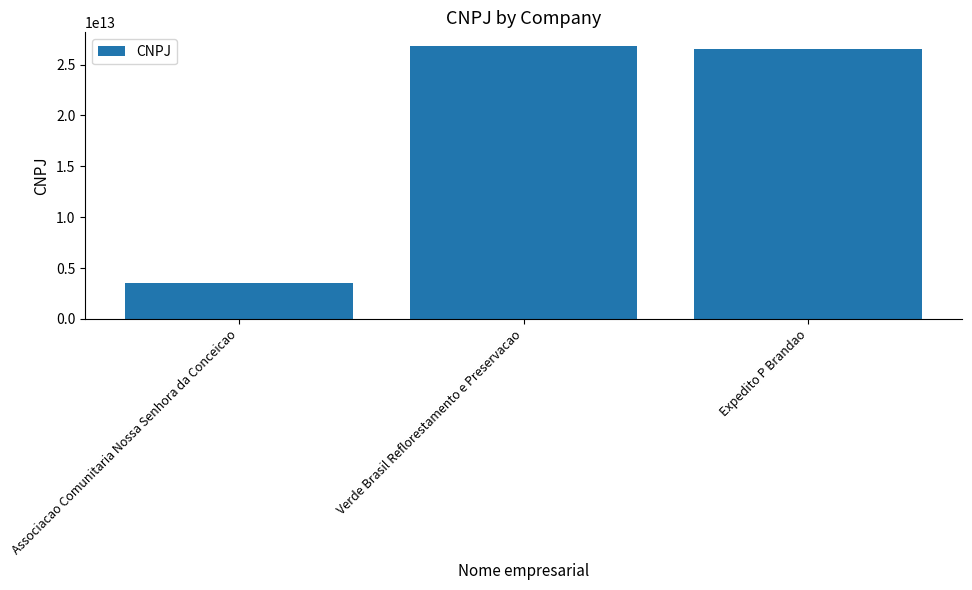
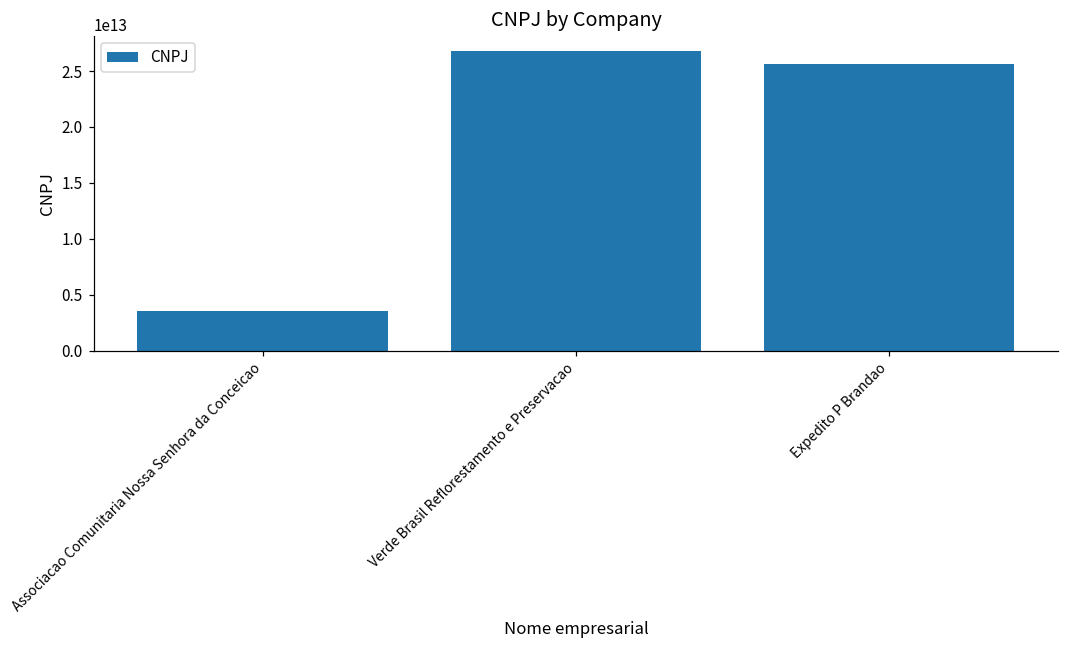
  {
    "Associacao Comunitaria Nossa Senhora da Conceicao": 3500000000000,
    "Verde Brasil Reflorestamento e Preservacao": 26800000000000,
-   "Expedito P Brandao": 26600000000000
+   "Expedito P Brandao": 25600000000000
  }
